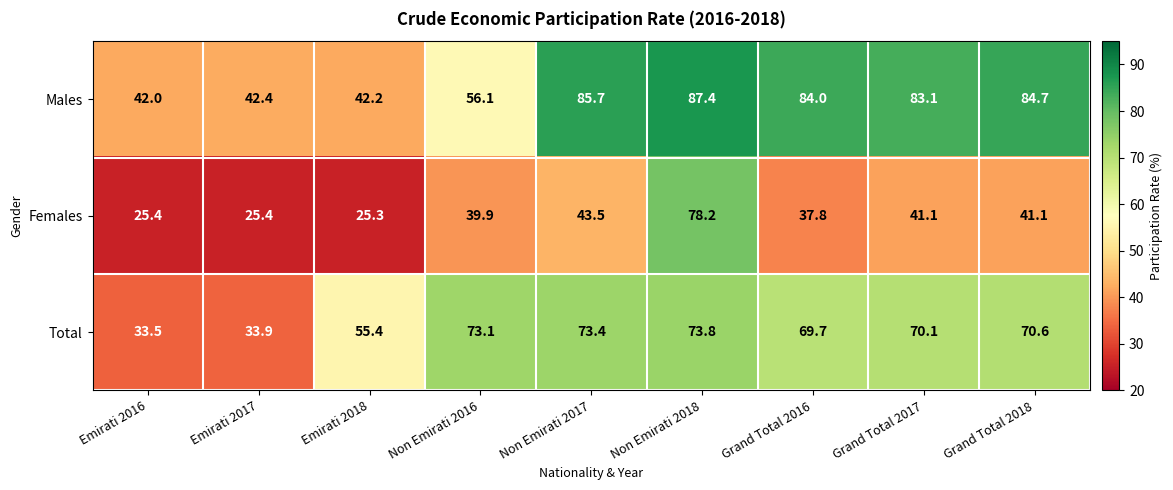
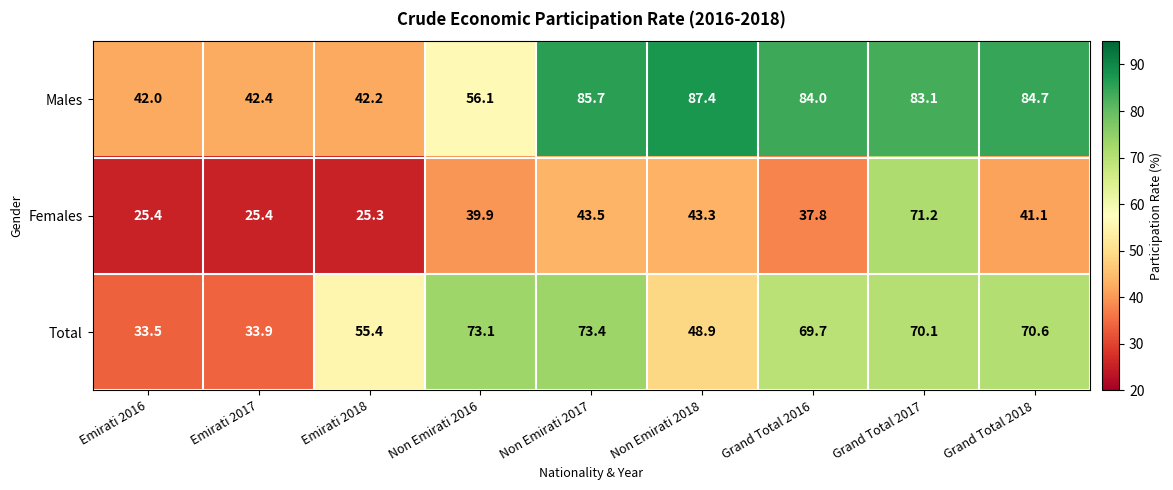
  {
    "Males": {
      "Emirati 2016": 42.0,
      "Emirati 2017": 42.4,
      "Emirati 2018": 42.2,
      "Non Emirati 2016": 56.1,
      "Non Emirati 2017": 85.7,
      "Non Emirati 2018": 87.4,
      "Grand Total 2016": 84.0,
      "Grand Total 2017": 83.1,
      "Grand Total 2018": 84.7
    },
    "Females": {
      "Emirati 2016": 25.4,
      "Emirati 2017": 25.4,
      "Emirati 2018": 25.3,
      "Non Emirati 2016": 39.9,
      "Non Emirati 2017": 43.5,
-     "Non Emirati 2018": 78.2,
+     "Non Emirati 2018": 43.3,
      "Grand Total 2016": 37.8,
-     "Grand Total 2017": 41.1,
+     "Grand Total 2017": 71.2,
      "Grand Total 2018": 41.1
    },
    "Total": {
      "Emirati 2016": 33.5,
      "Emirati 2017": 33.9,
      "Emirati 2018": 55.4,
      "Non Emirati 2016": 73.1,
      "Non Emirati 2017": 73.4,
-     "Non Emirati 2018": 73.8,
+     "Non Emirati 2018": 48.9,
      "Grand Total 2016": 69.7,
      "Grand Total 2017": 70.1,
      "Grand Total 2018": 70.6
    }
  }
